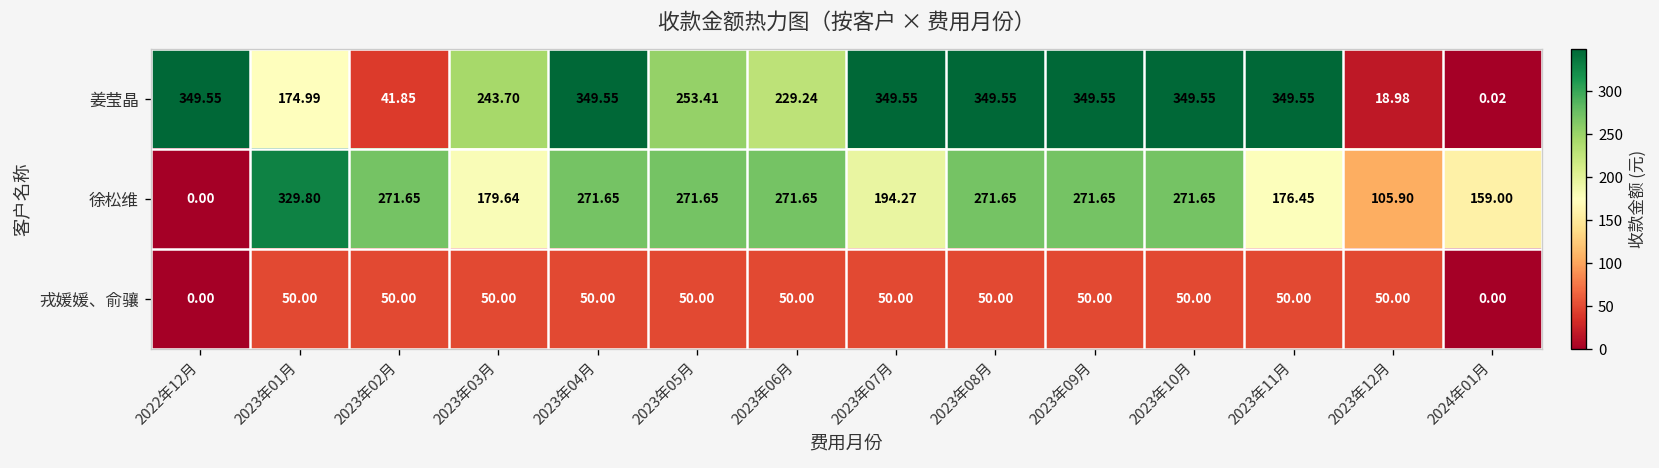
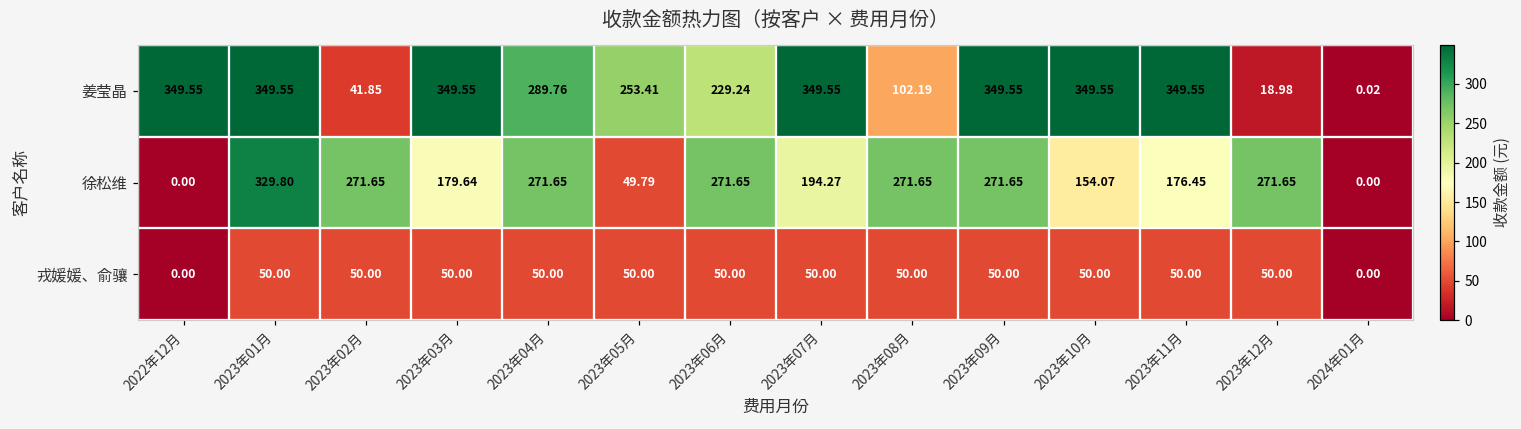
  {
    "姜莹晶": {
      "2022年12月": 349.55,
-     "2023年01月": 174.99,
+     "2023年01月": 349.55,
      "2023年02月": 41.85,
-     "2023年03月": 243.70,
-     "2023年04月": 349.55,
+     "2023年03月": 349.55,
+     "2023年04月": 289.76,
      "2023年05月": 253.41,
      "2023年06月": 229.24,
      "2023年07月": 349.55,
-     "2023年08月": 349.55,
+     "2023年08月": 102.19,
      "2023年09月": 349.55,
      "2023年10月": 349.55,
      "2023年11月": 349.55,
      "2023年12月": 18.98,
      "2024年01月": 0.02
    },
    "徐松维": {
      "2022年12月": 0.00,
      "2023年01月": 329.80,
      "2023年02月": 271.65,
      "2023年03月": 179.64,
      "2023年04月": 271.65,
-     "2023年05月": 271.65,
+     "2023年05月": 49.79,
      "2023年06月": 271.65,
      "2023年07月": 194.27,
      "2023年08月": 271.65,
      "2023年09月": 271.65,
-     "2023年10月": 271.65,
+     "2023年10月": 154.07,
      "2023年11月": 176.45,
-     "2023年12月": 105.90,
-     "2024年01月": 159.00
+     "2023年12月": 271.65,
+     "2024年01月": 0.00
    },
    "戎媛媛、俞骧": {
      "2022年12月": 0.00,
      "2023年01月": 50.00,
      "2023年02月": 50.00,
      "2023年03月": 50.00,
      "2023年04月": 50.00,
      "2023年05月": 50.00,
      "2023年06月": 50.00,
      "2023年07月": 50.00,
      "2023年08月": 50.00,
      "2023年09月": 50.00,
      "2023年10月": 50.00,
      "2023年11月": 50.00,
      "2023年12月": 50.00,
      "2024年01月": 0.00
    }
  }
